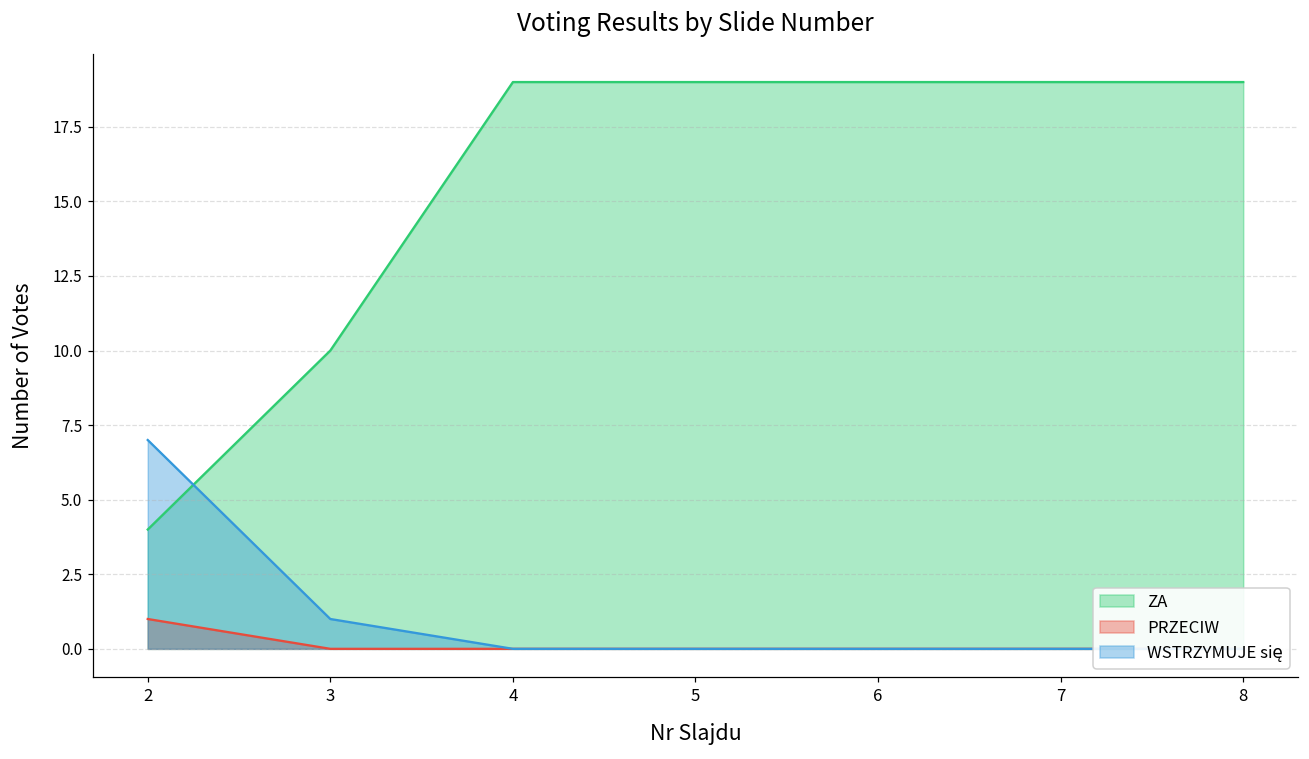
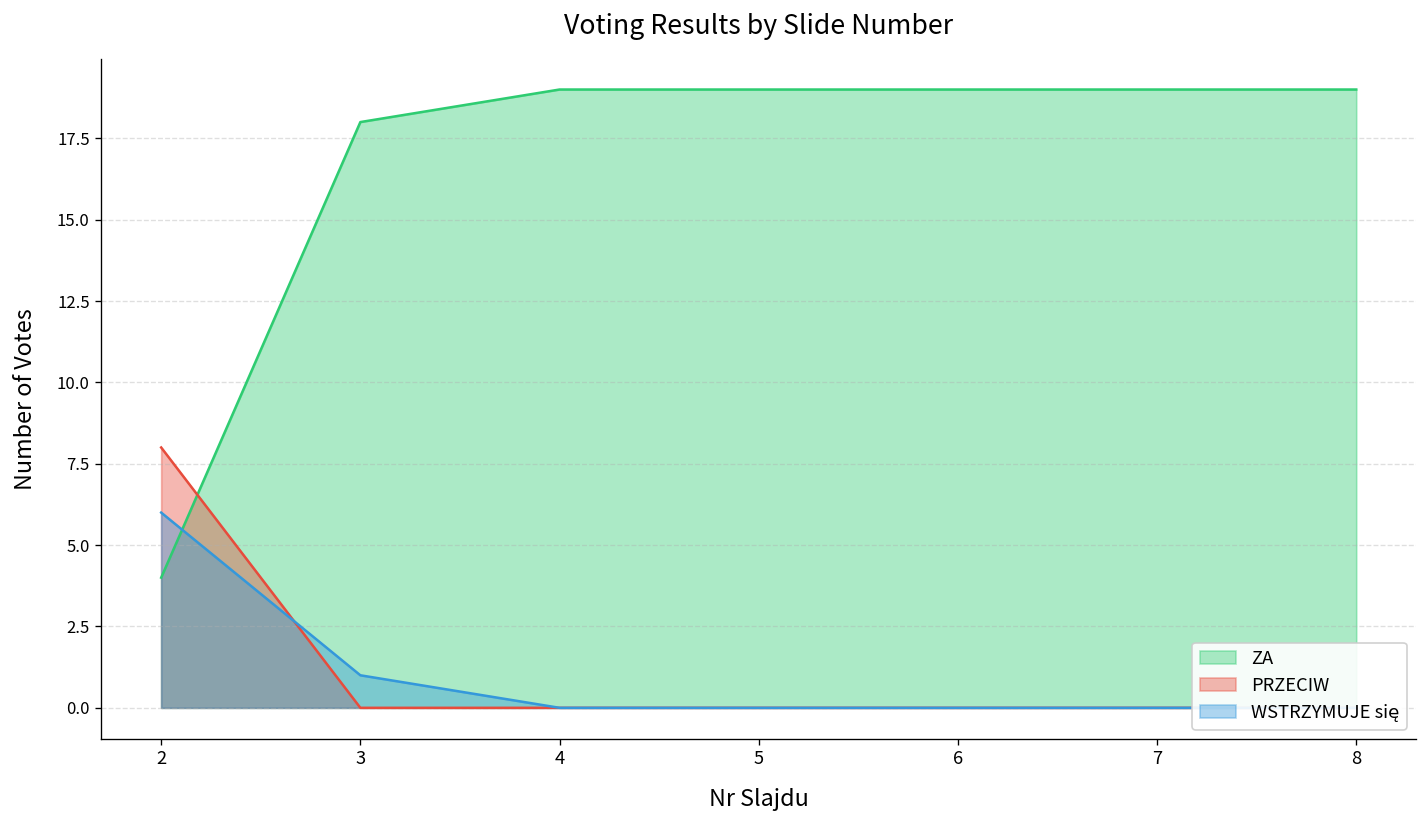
  {
    "ZA": {
      "2": 4,
-     "3": 10,
+     "3": 18,
      "4": 19,
      "5": 19,
      "6": 19,
      "7": 19,
      "8": 19
    },
    "PRZECIW": {
-     "2": 1,
+     "2": 8,
      "3": 0
    },
    "WSTRZYMUJE się": {
-     "2": 7,
+     "2": 6,
      "3": 1
    }
  }
